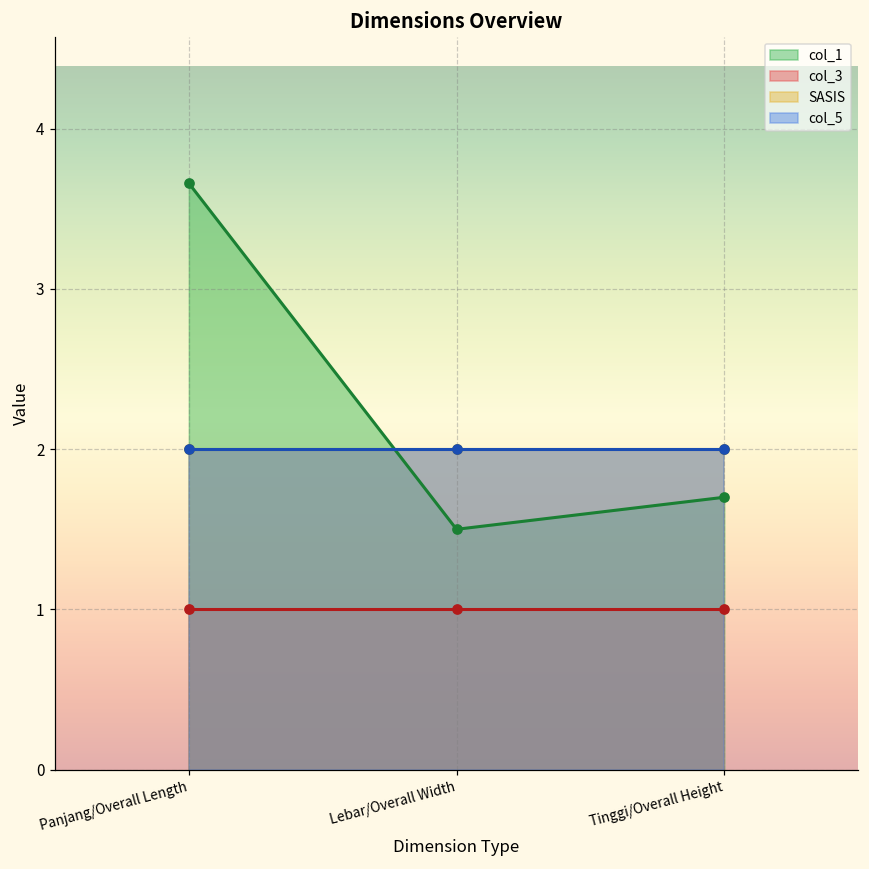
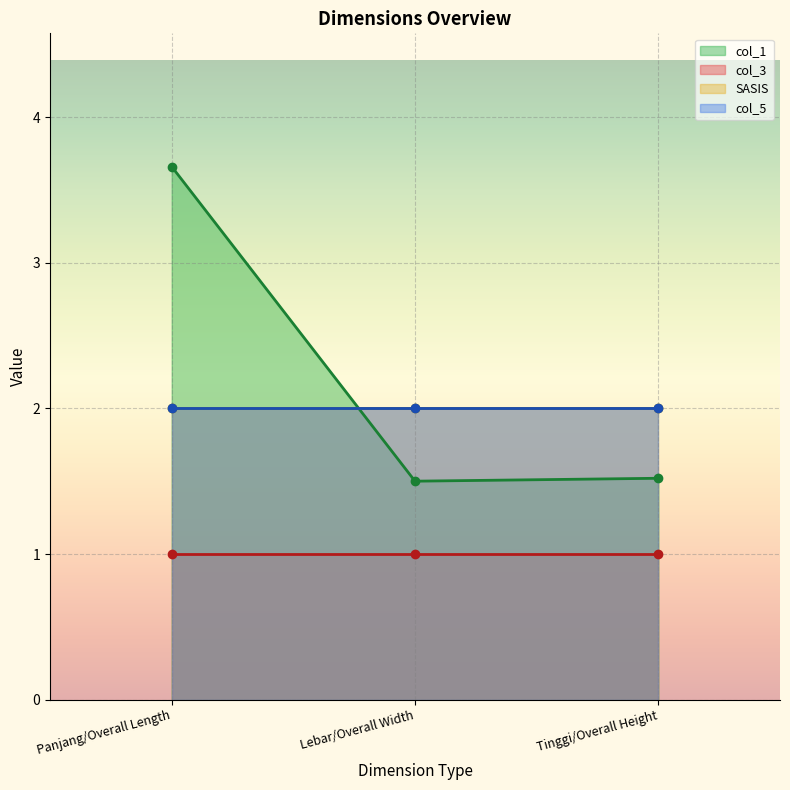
  {
    "col_1": {
      "Panjang/Overall Length": 3.66,
      "Lebar/Overall Width": 1.50,
-     "Tinggi/Overall Height": 1.70
+     "Tinggi/Overall Height": 1.52
    },
    "col_3": {
      "Panjang/Overall Length": 1.00,
      "Lebar/Overall Width": 1.00,
      "Tinggi/Overall Height": 1.00
    },
    "col_5": {
      "Panjang/Overall Length": 2.00,
      "Lebar/Overall Width": 2.00,
      "Tinggi/Overall Height": 2.00
    }
  }
